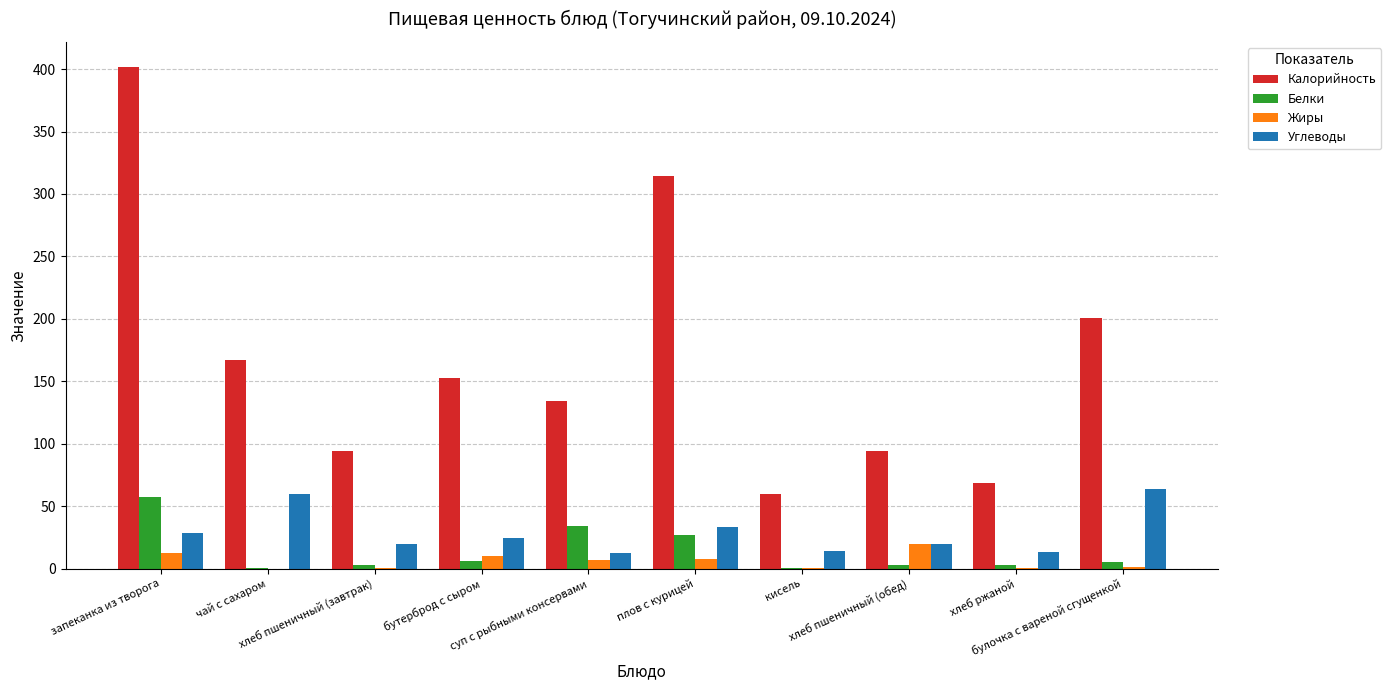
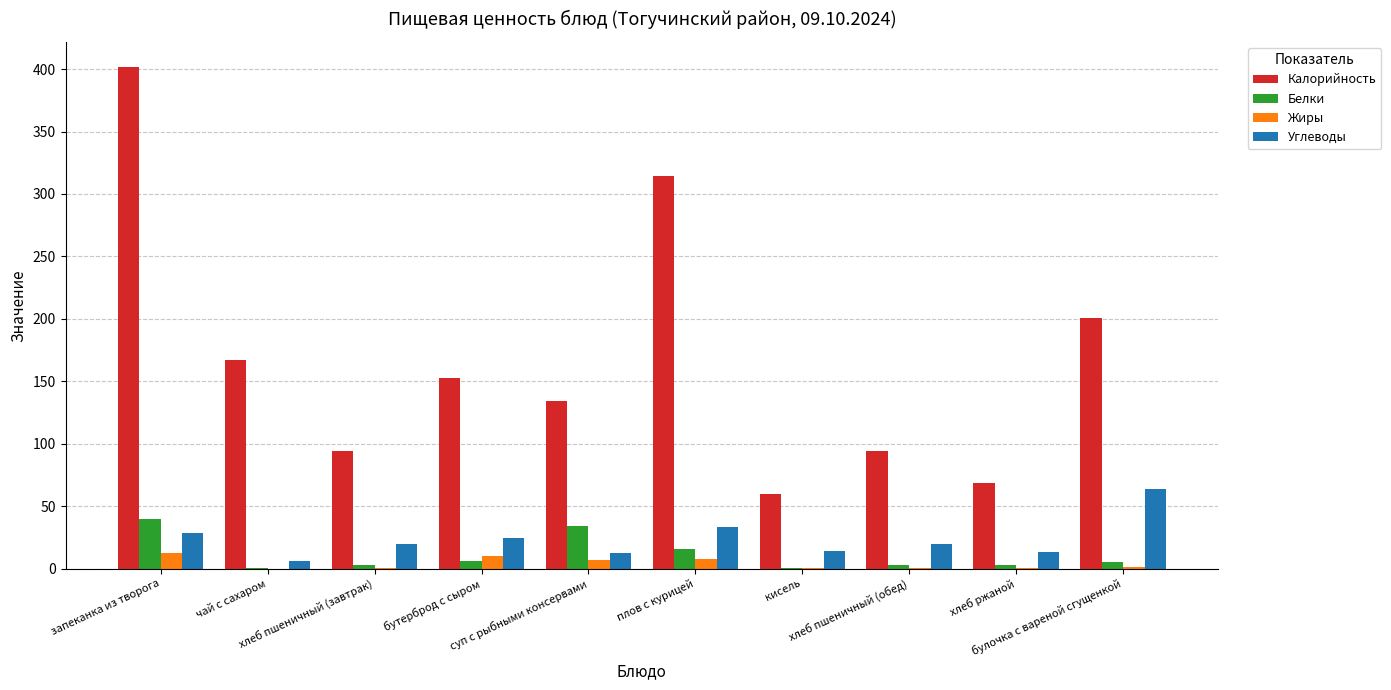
  {
    "Калорийность": {
      "запеканка из творога": 402,
      "чай с сахаром": 167,
      "хлеб пшеничный (завтрак)": 94,
      "бутерброд с сыром": 153,
      "суп с рыбными консервами": 135,
      "плов с курицей": 315,
      "кисель": 60,
      "хлеб пшеничный (обед)": 94,
      "хлеб ржаной": 68,
      "булочка с вареной сгущенкой": 201
    },
    "Белки": {
-     "запеканка из творога": 57,
+     "запеканка из творога": 40,
      "хлеб пшеничный (завтрак)": 3,
      "бутерброд с сыром": 6,
      "суп с рыбными консервами": 34,
-     "плов с курицей": 27,
+     "плов с курицей": 16,
      "хлеб пшеничный (обед)": 3,
      "хлеб ржаной": 3,
      "булочка с вареной сгущенкой": 5
    },
    "Жиры": {
      "запеканка из творога": 12,
      "чай с сахаром": 0,
      "бутерброд с сыром": 10,
      "суп с рыбными консервами": 7,
      "плов с курицей": 8,
-     "хлеб пшеничный (обед)": 20
+     "хлеб пшеничный (обед)": 0
    },
    "Углеводы": {
      "запеканка из творога": 29,
-     "чай с сахаром": 60,
+     "чай с сахаром": 6,
      "хлеб пшеничный (завтрак)": 20,
      "бутерброд с сыром": 25,
      "суп с рыбными консервами": 13,
      "плов с курицей": 33,
      "кисель": 14,
      "хлеб пшеничный (обед)": 20,
      "хлеб ржаной": 13,
      "булочка с вареной сгущенкой": 64
    }
  }
